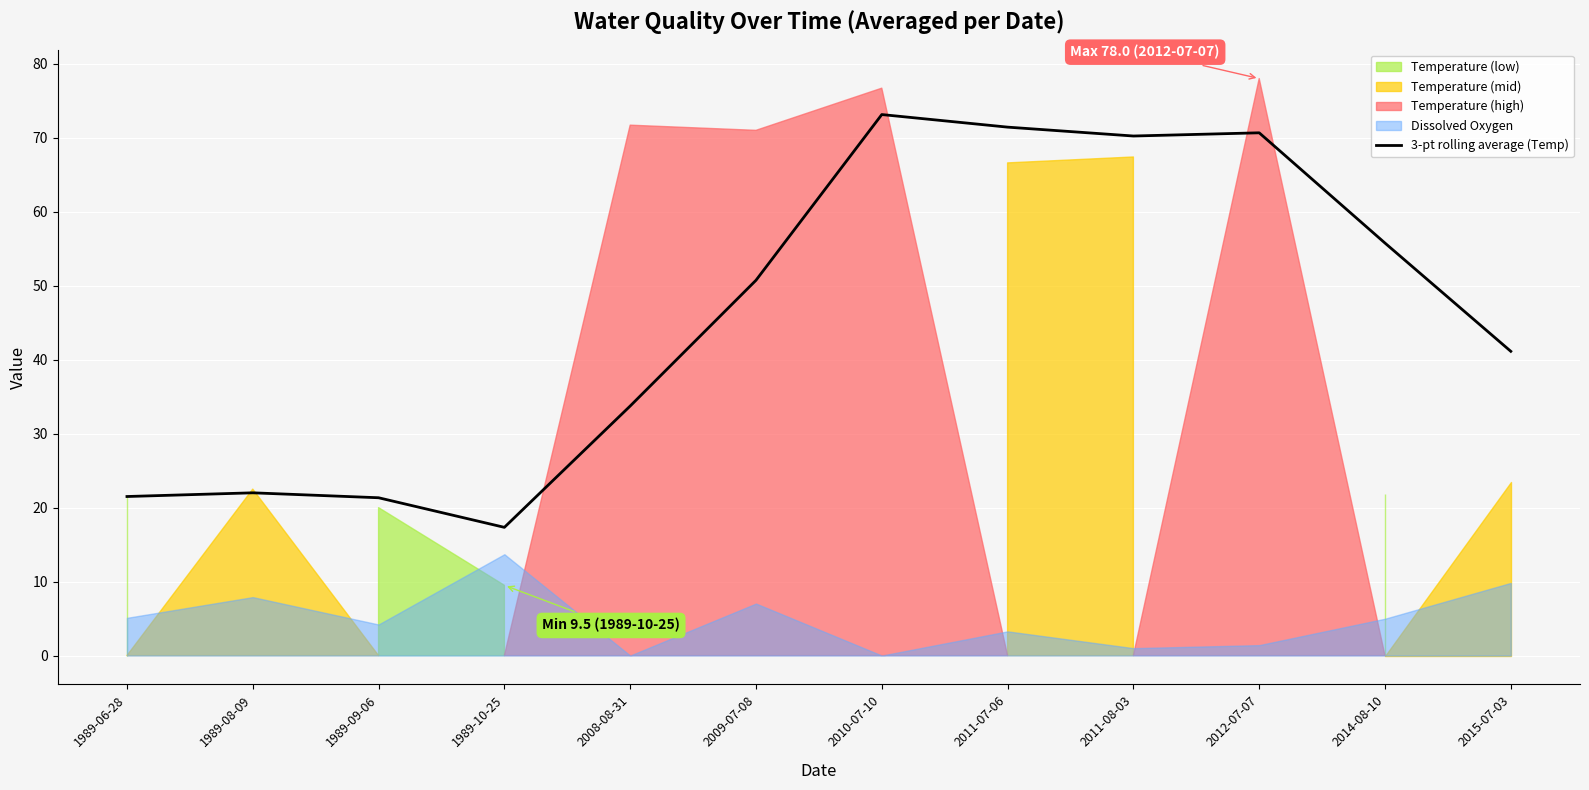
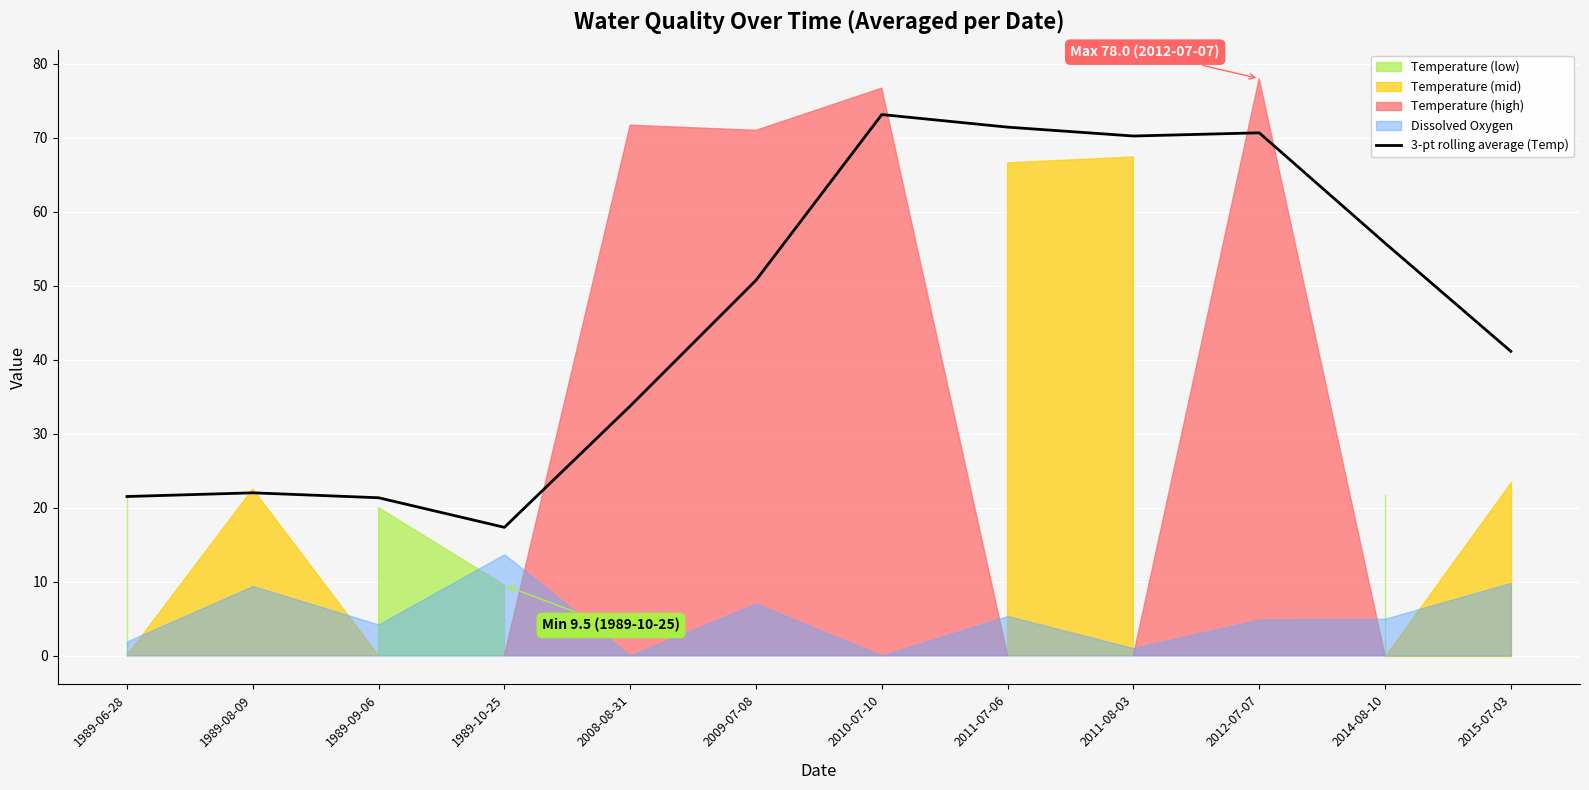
  {
    "3-pt rolling average (Temp)": {
      "1989-06-28": 22,
      "1989-08-09": 22,
      "1989-09-06": 21,
      "1989-10-25": 17,
      "2008-08-31": 34,
      "2009-07-08": 51,
      "2010-07-10": 73,
      "2011-07-06": 71,
      "2011-08-03": 70,
      "2012-07-07": 71,
      "2014-08-10": 56,
      "2015-07-03": 41
    },
    "Dissolved Oxygen": {
-     "1989-06-28": 5,
-     "1989-08-09": 8,
+     "1989-06-28": 2,
+     "1989-08-09": 9,
      "1989-09-06": 4,
      "1989-10-25": 14,
      "2009-07-08": 7,
      "2010-07-10": 0,
-     "2011-07-06": 3,
+     "2011-07-06": 5,
      "2011-08-03": 1,
-     "2012-07-07": 1,
+     "2012-07-07": 5,
      "2014-08-10": 5,
      "2015-07-03": 10
    }
  }
